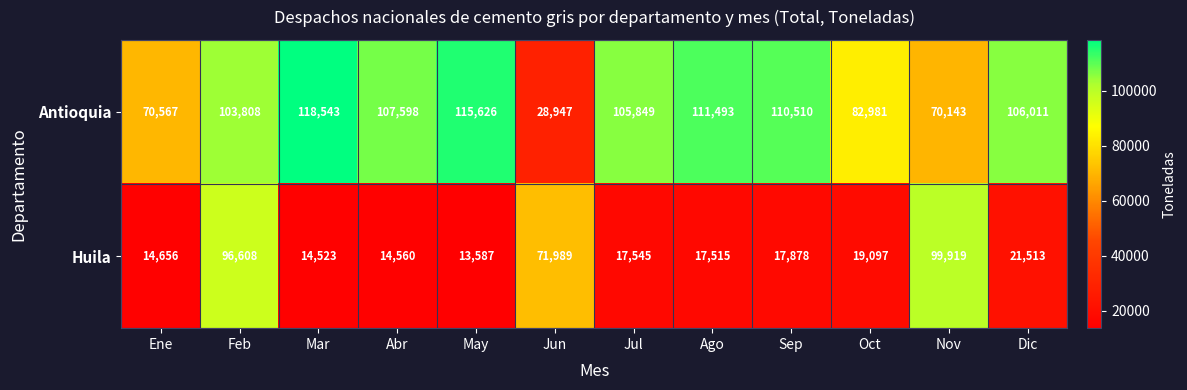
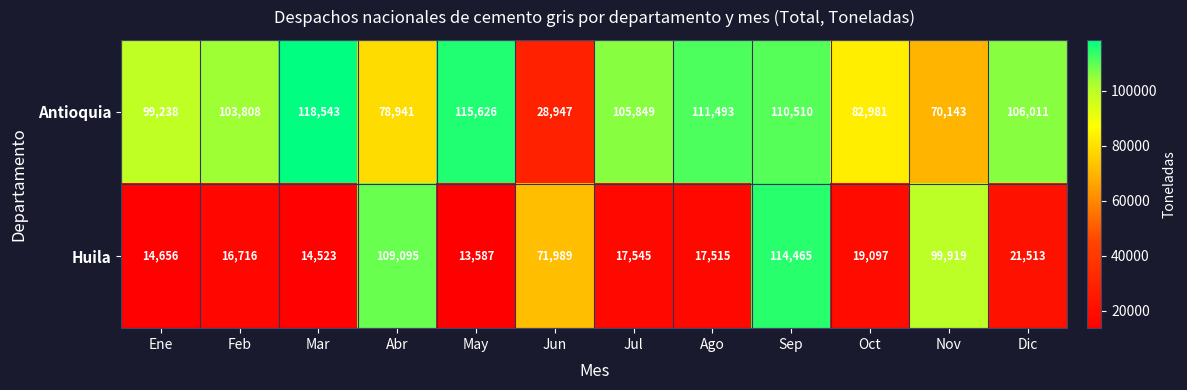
  {
    "Antioquia": {
-     "Ene": "70,567",
-     "Abr": "107,598"
+     "Ene": "99,238",
+     "Abr": "78,941"
    },
    "Huila": {
-     "Feb": "96,608",
-     "Abr": "14,560",
-     "Sep": "17,878"
+     "Feb": "16,716",
+     "Abr": "109,095",
+     "Sep": "114,465"
    }
  }
